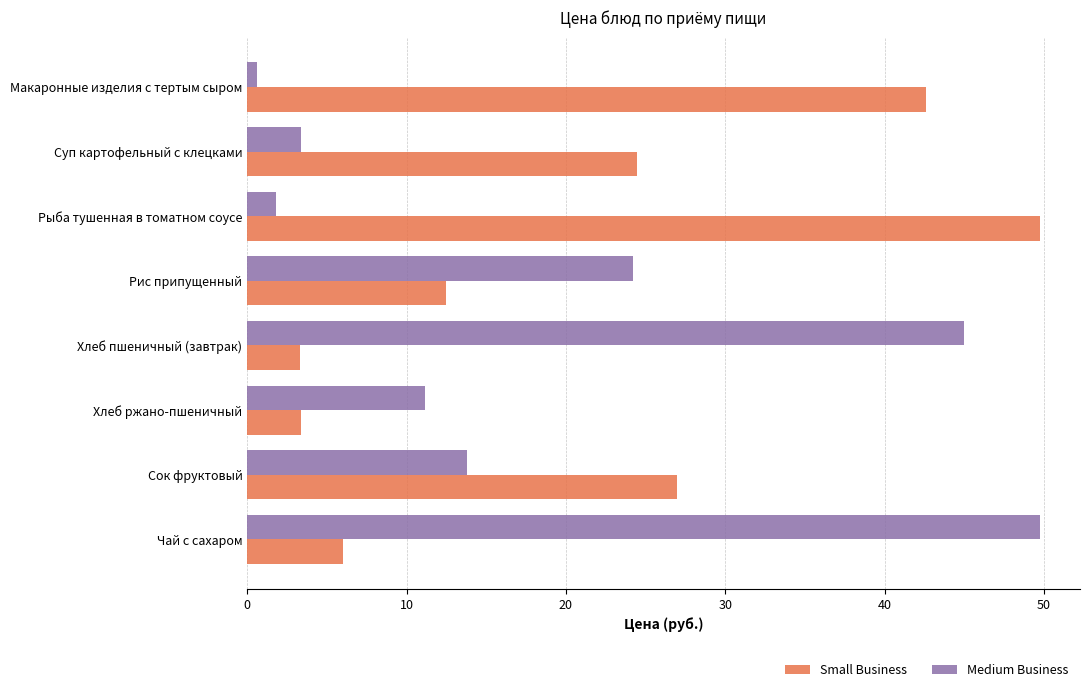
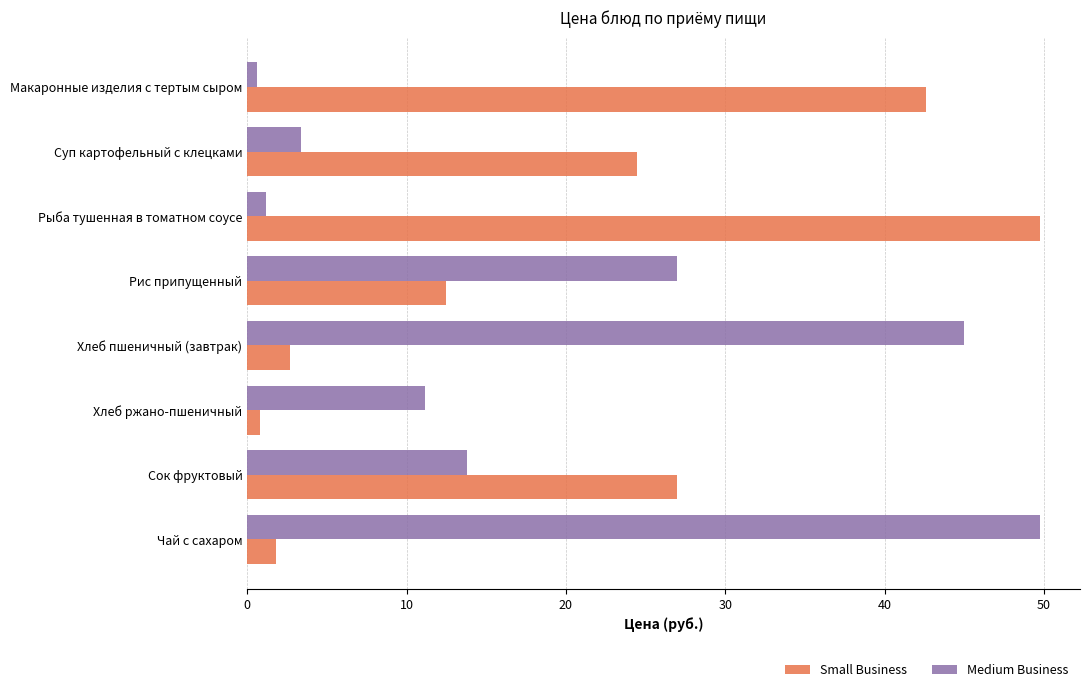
  {
    "Small Business": {
      "Макаронные изделия с тертым сыром": 42.6,
      "Суп картофельный с клецками": 24.4,
      "Рыба тушенная в томатном соусе": 49.8,
      "Рис припущенный": 12.5,
-     "Хлеб пшеничный (завтрак)": 3.3,
-     "Хлеб ржано-пшеничный": 3.4,
+     "Хлеб пшеничный (завтрак)": 2.7,
+     "Хлеб ржано-пшеничный": 0.8,
      "Сок фруктовый": 27.0,
-     "Чай с сахаром": 6.0
+     "Чай с сахаром": 1.8
    },
    "Medium Business": {
      "Макаронные изделия с тертым сыром": 0.6,
      "Суп картофельный с клецками": 3.4,
-     "Рыба тушенная в томатном соусе": 1.8,
-     "Рис припущенный": 24.2,
+     "Рыба тушенная в томатном соусе": 1.2,
+     "Рис припущенный": 27.0,
      "Хлеб пшеничный (завтрак)": 45.0,
      "Хлеб ржано-пшеничный": 11.1,
      "Сок фруктовый": 13.8,
      "Чай с сахаром": 49.8
    }
  }
